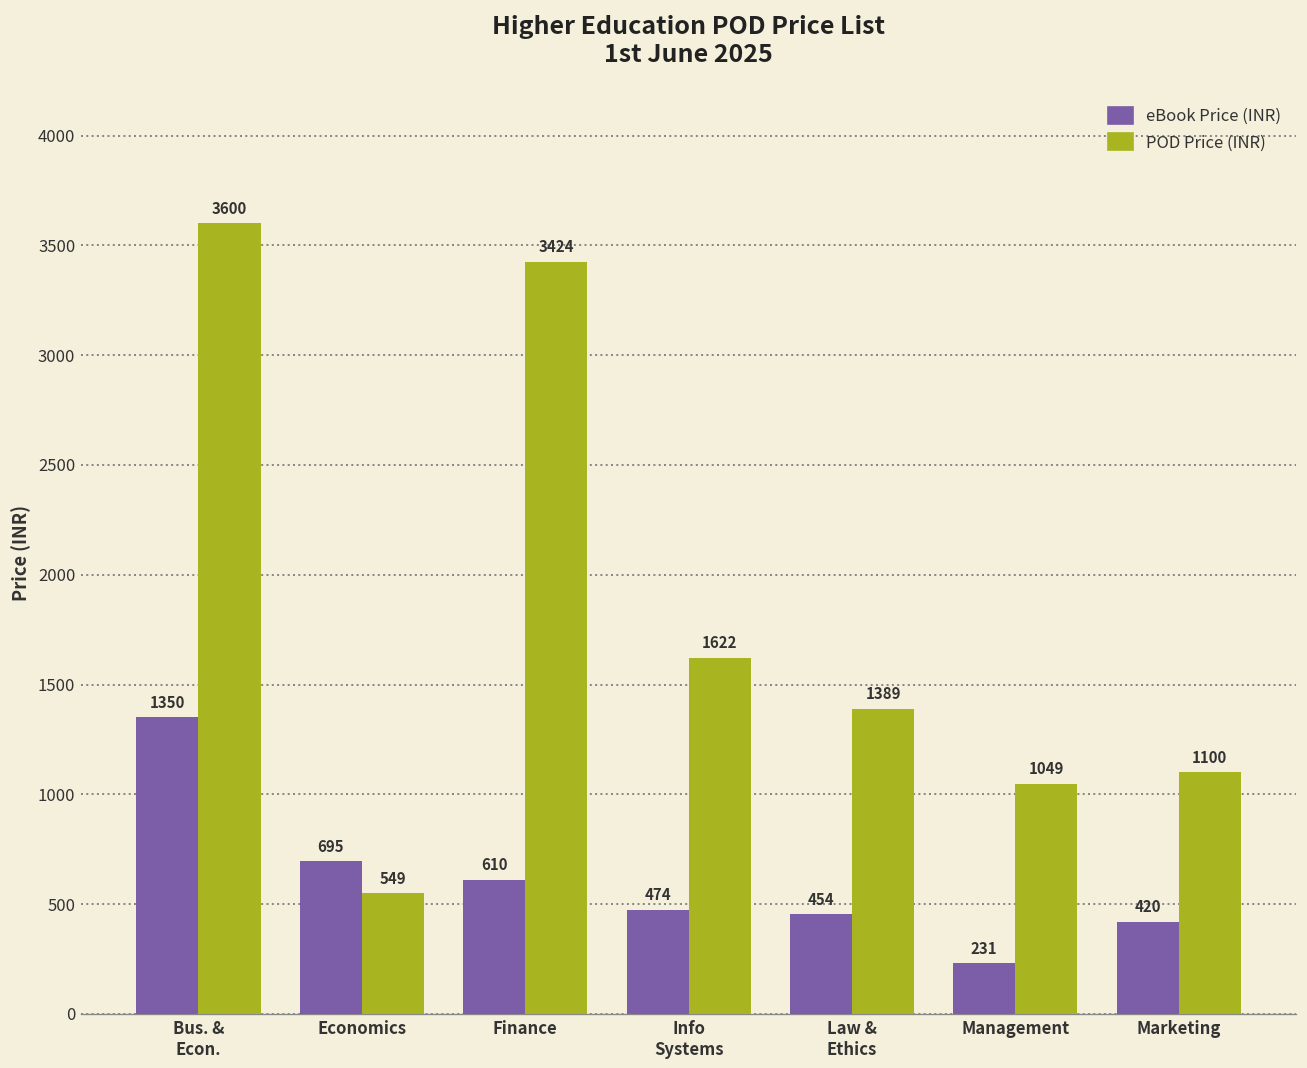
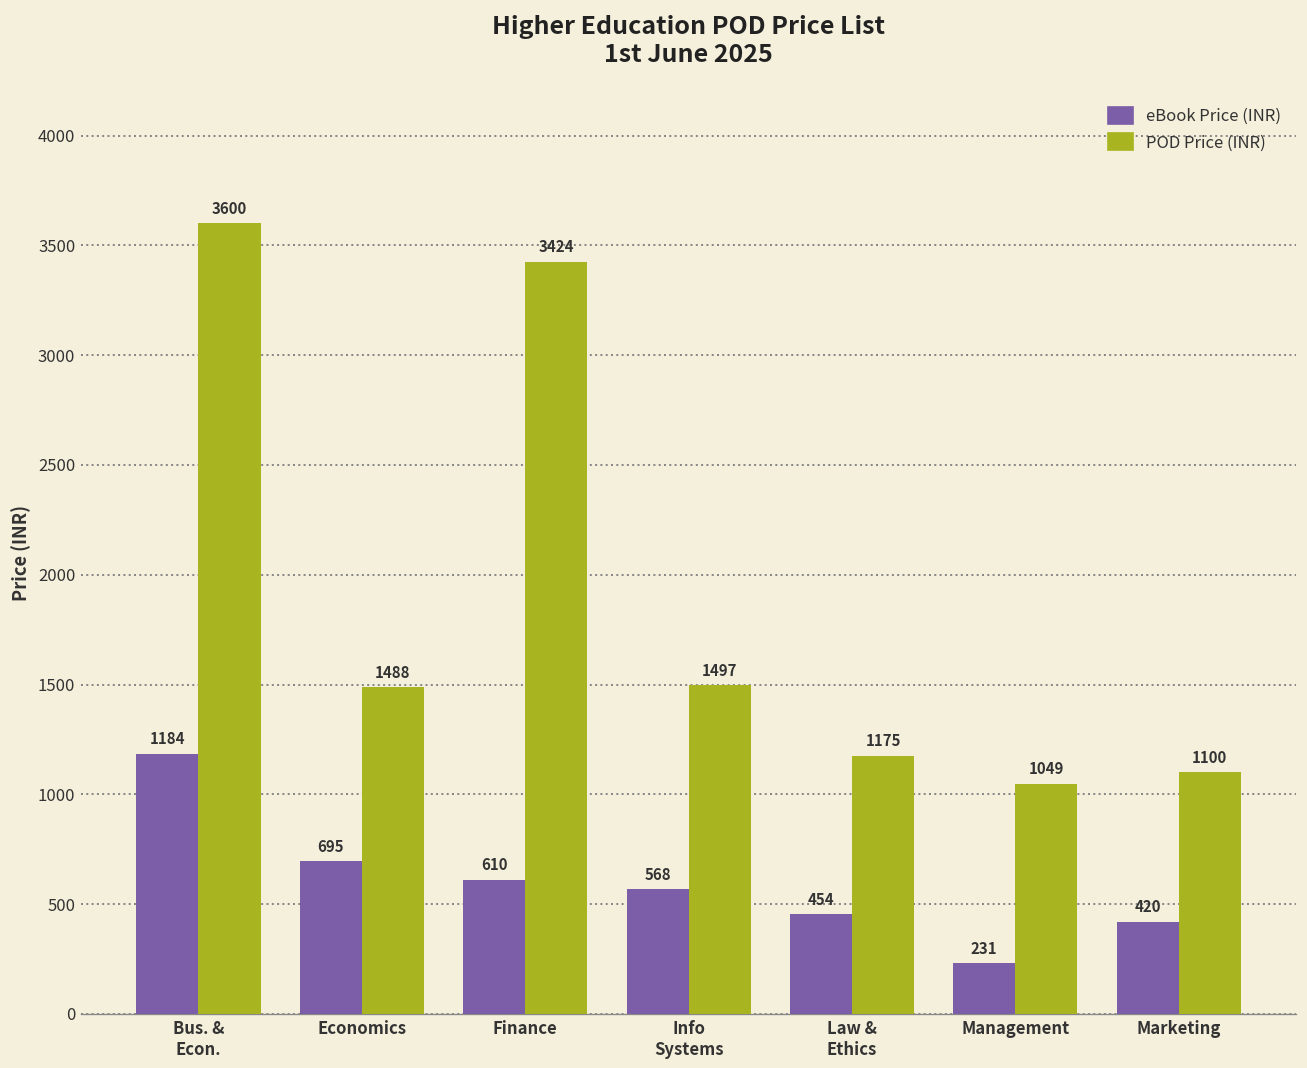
  {
    "eBook Price (INR)": {
-     "Bus. & Econ.": 1350,
+     "Bus. & Econ.": 1184,
      "Economics": 695,
      "Finance": 610,
-     "Info Systems": 474,
+     "Info Systems": 568,
      "Law & Ethics": 454,
      "Management": 231,
      "Marketing": 420
    },
    "POD Price (INR)": {
      "Bus. & Econ.": 3600,
-     "Economics": 549,
+     "Economics": 1488,
      "Finance": 3424,
-     "Info Systems": 1622,
-     "Law & Ethics": 1389,
+     "Info Systems": 1497,
+     "Law & Ethics": 1175,
      "Management": 1049,
      "Marketing": 1100
    }
  }
